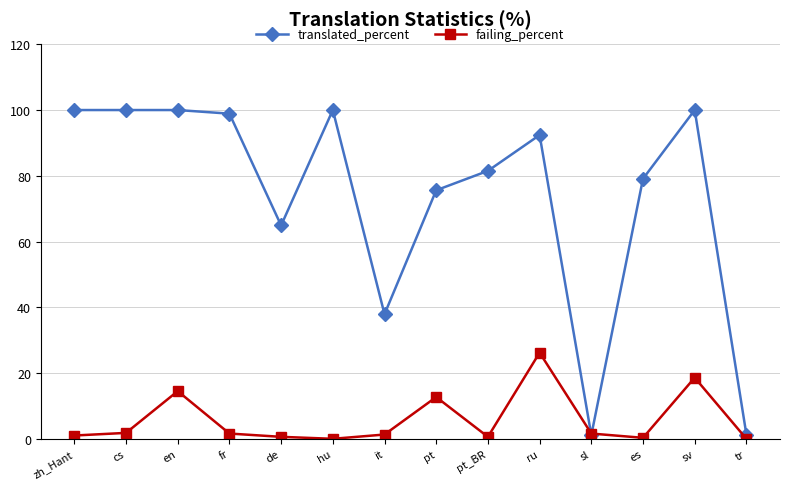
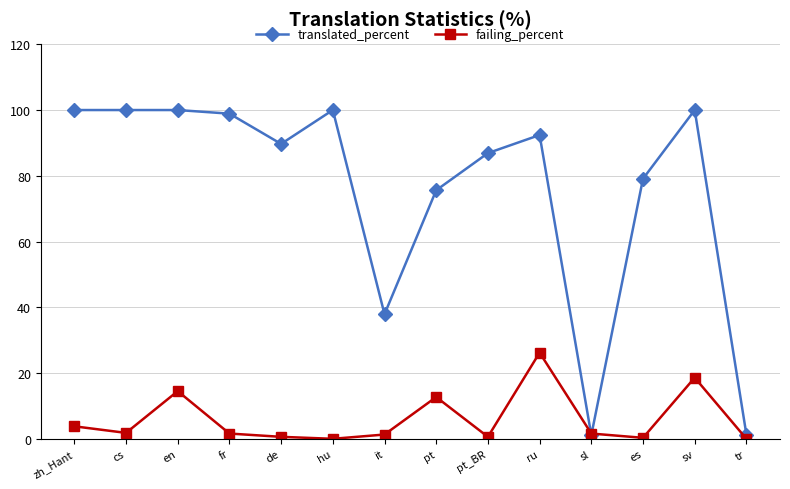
  {
    "translated_percent": {
      "zh_Hant": 100,
      "cs": 100,
      "en": 100,
      "fr": 99,
-     "de": 65,
+     "de": 90,
      "hu": 100,
      "it": 38,
      "pt": 76,
-     "pt_BR": 82,
+     "pt_BR": 87,
      "ru": 92,
      "es": 79,
      "sv": 100,
      "tr": 1
    },
    "failing_percent": {
-     "zh_Hant": 1,
+     "zh_Hant": 4,
      "cs": 2,
      "en": 15,
      "fr": 2,
      "de": 1,
      "hu": 0,
      "it": 1,
      "pt": 13,
      "pt_BR": 1,
      "ru": 26,
      "es": 0,
      "sv": 19,
      "tr": 0
    }
  }
